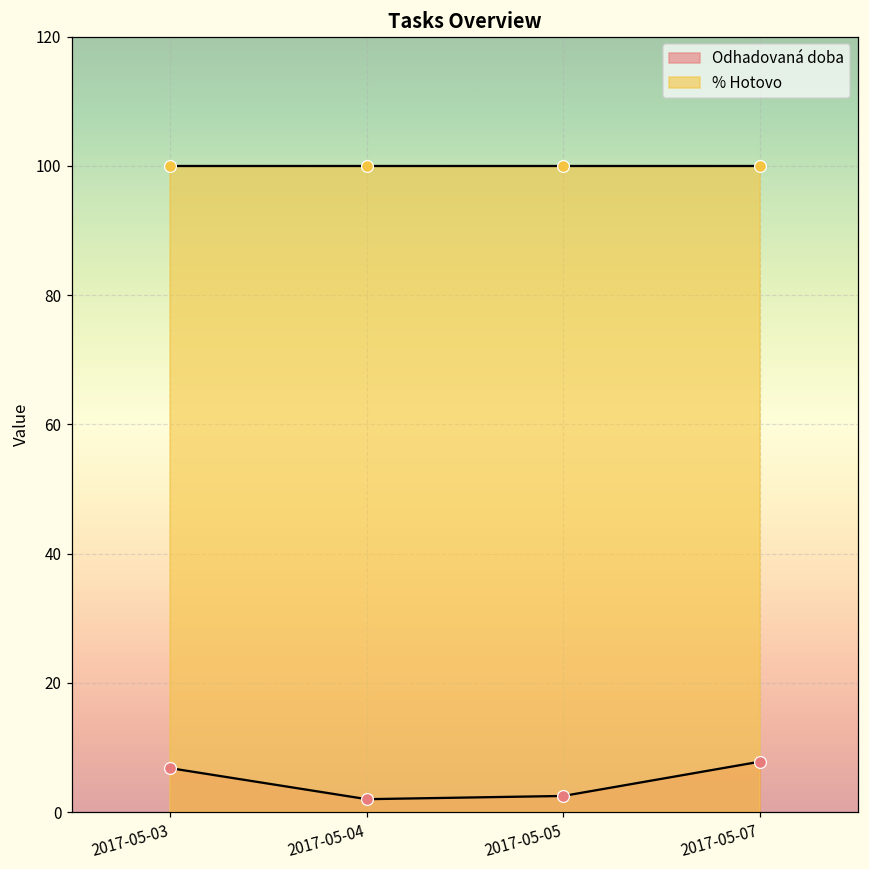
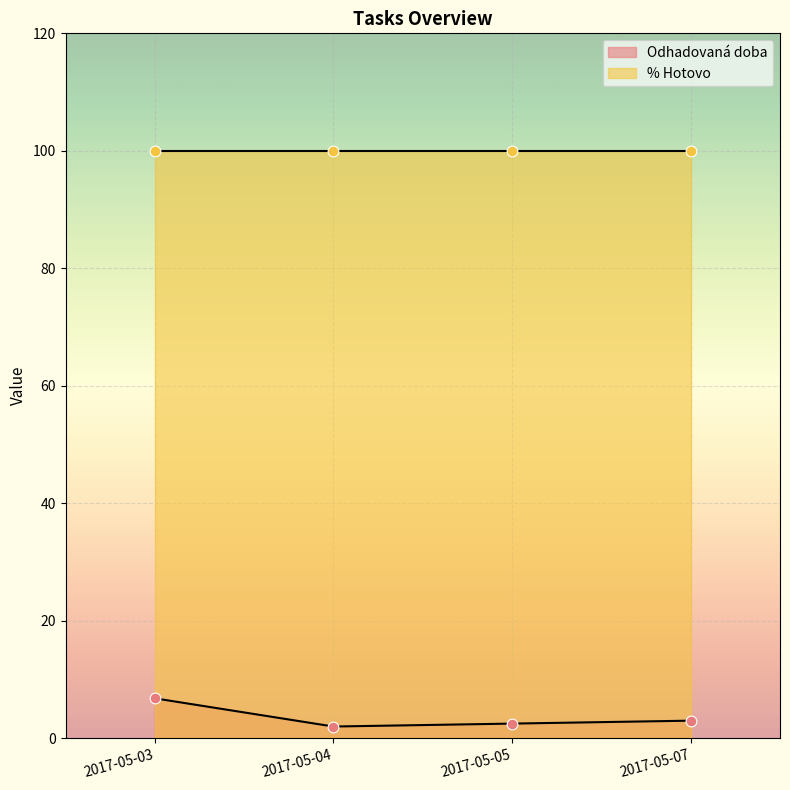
  {
    "Odhadovaná doba": {
      "2017-05-03": 7,
      "2017-05-04": 2,
      "2017-05-05": 3,
-     "2017-05-07": 8
+     "2017-05-07": 3
    },
    "% Hotovo": {
      "2017-05-03": 100,
      "2017-05-04": 100,
      "2017-05-05": 100,
      "2017-05-07": 100
    }
  }
